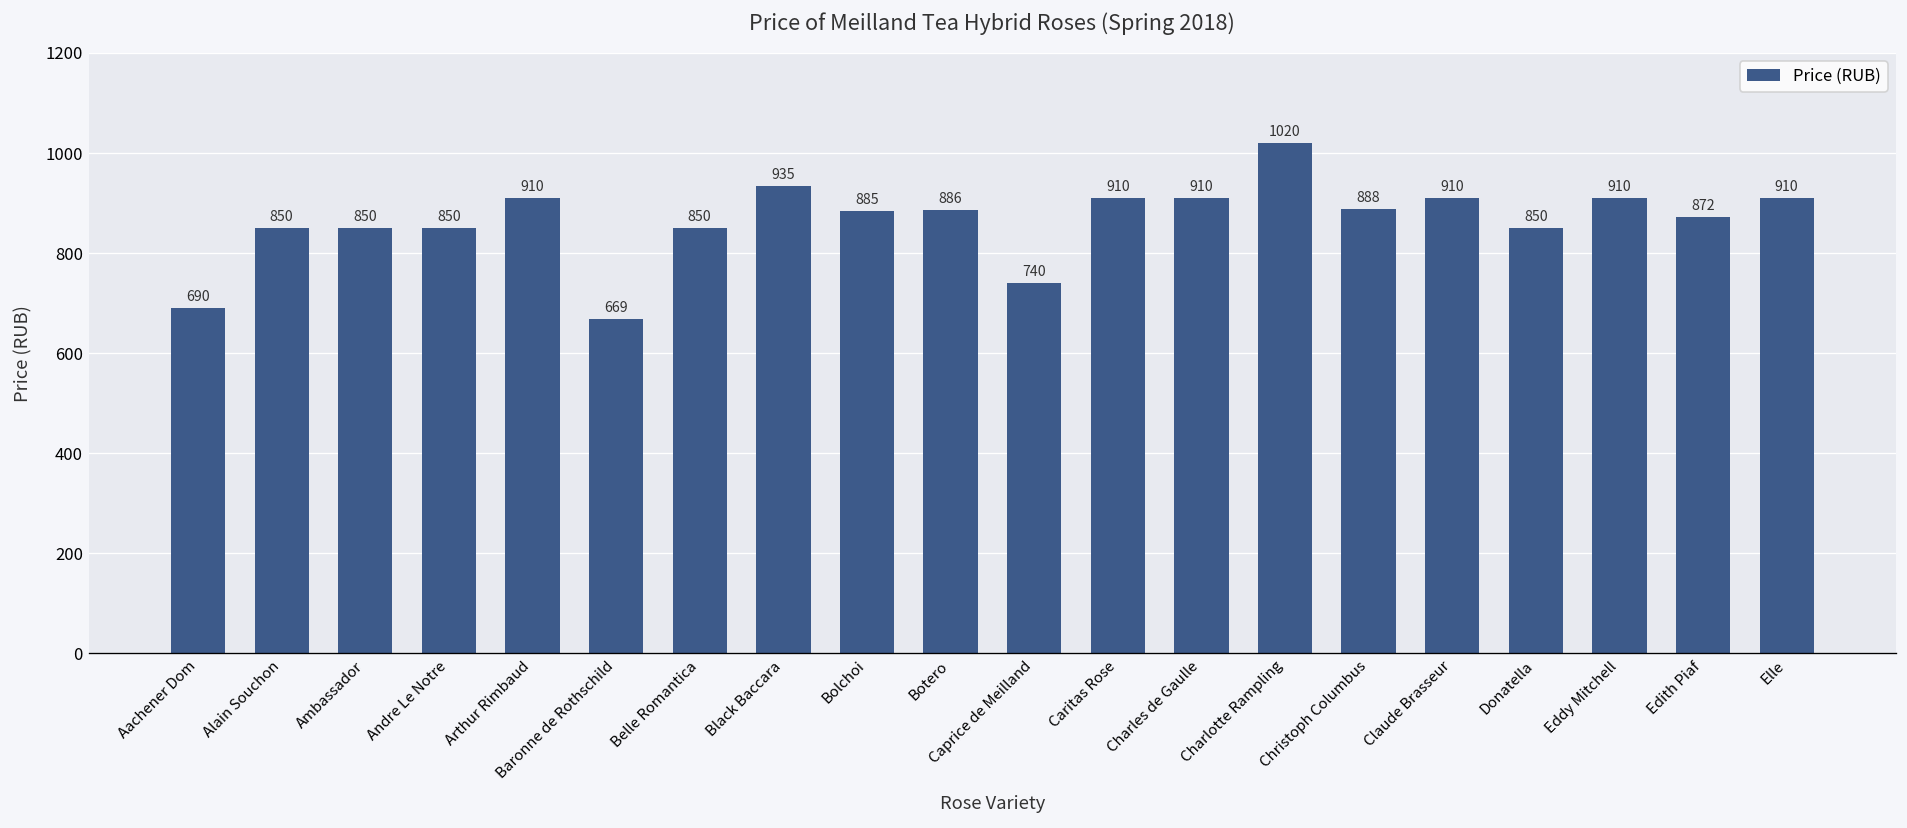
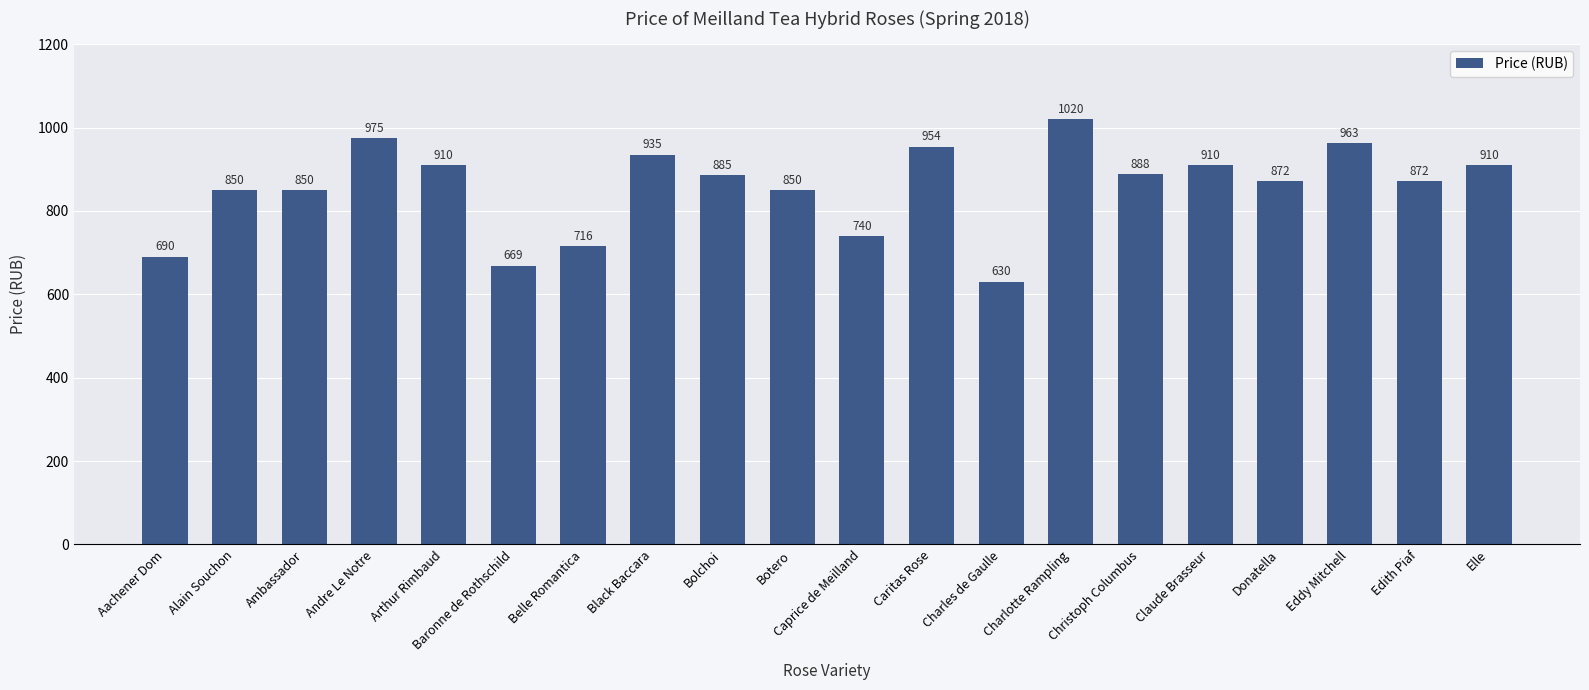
  {
    "Aachener Dom": 690,
    "Alain Souchon": 850,
    "Ambassador": 850,
-   "Andre Le Notre": 850,
+   "Andre Le Notre": 975,
    "Arthur Rimbaud": 910,
    "Baronne de Rothschild": 669,
-   "Belle Romantica": 850,
+   "Belle Romantica": 716,
    "Black Baccara": 935,
    "Bolchoi": 885,
-   "Botero": 886,
+   "Botero": 850,
    "Caprice de Meilland": 740,
-   "Caritas Rose": 910,
-   "Charles de Gaulle": 910,
+   "Caritas Rose": 954,
+   "Charles de Gaulle": 630,
    "Charlotte Rampling": 1020,
    "Christoph Columbus": 888,
    "Claude Brasseur": 910,
-   "Donatella": 850,
-   "Eddy Mitchell": 910,
+   "Donatella": 872,
+   "Eddy Mitchell": 963,
    "Edith Piaf": 872,
    "Elle": 910
  }
